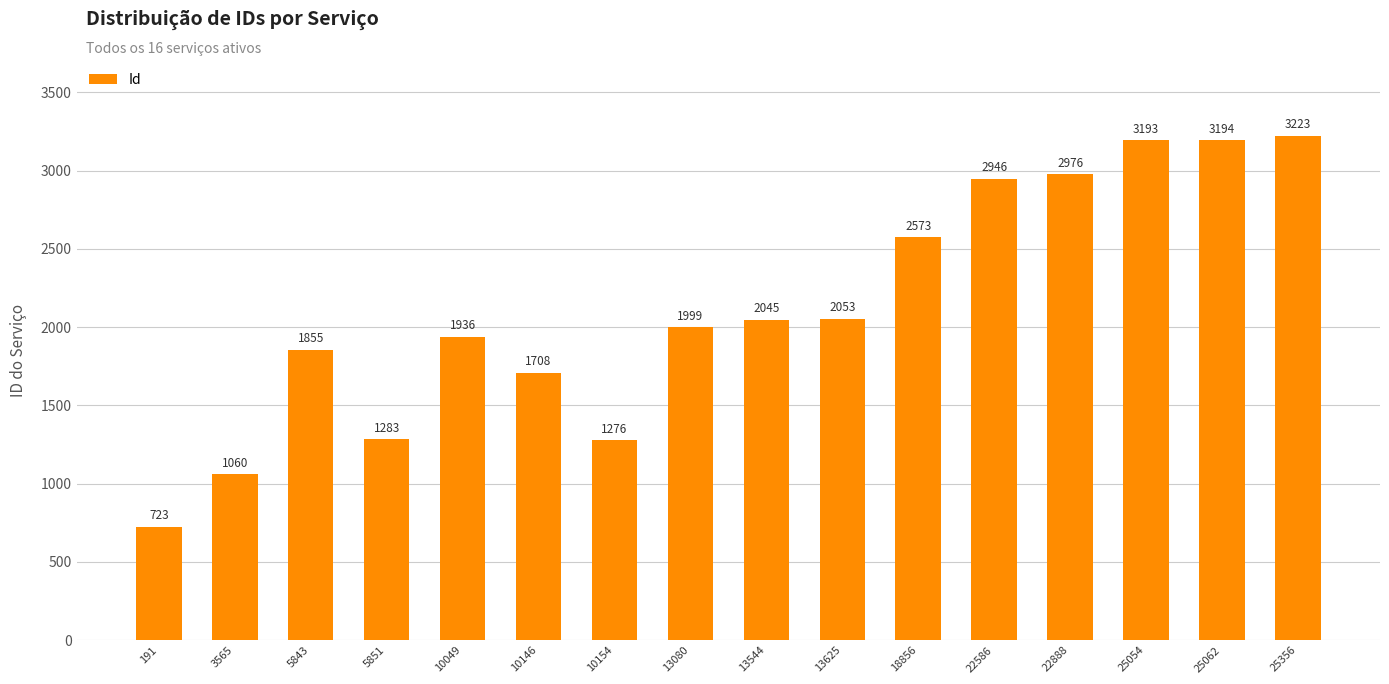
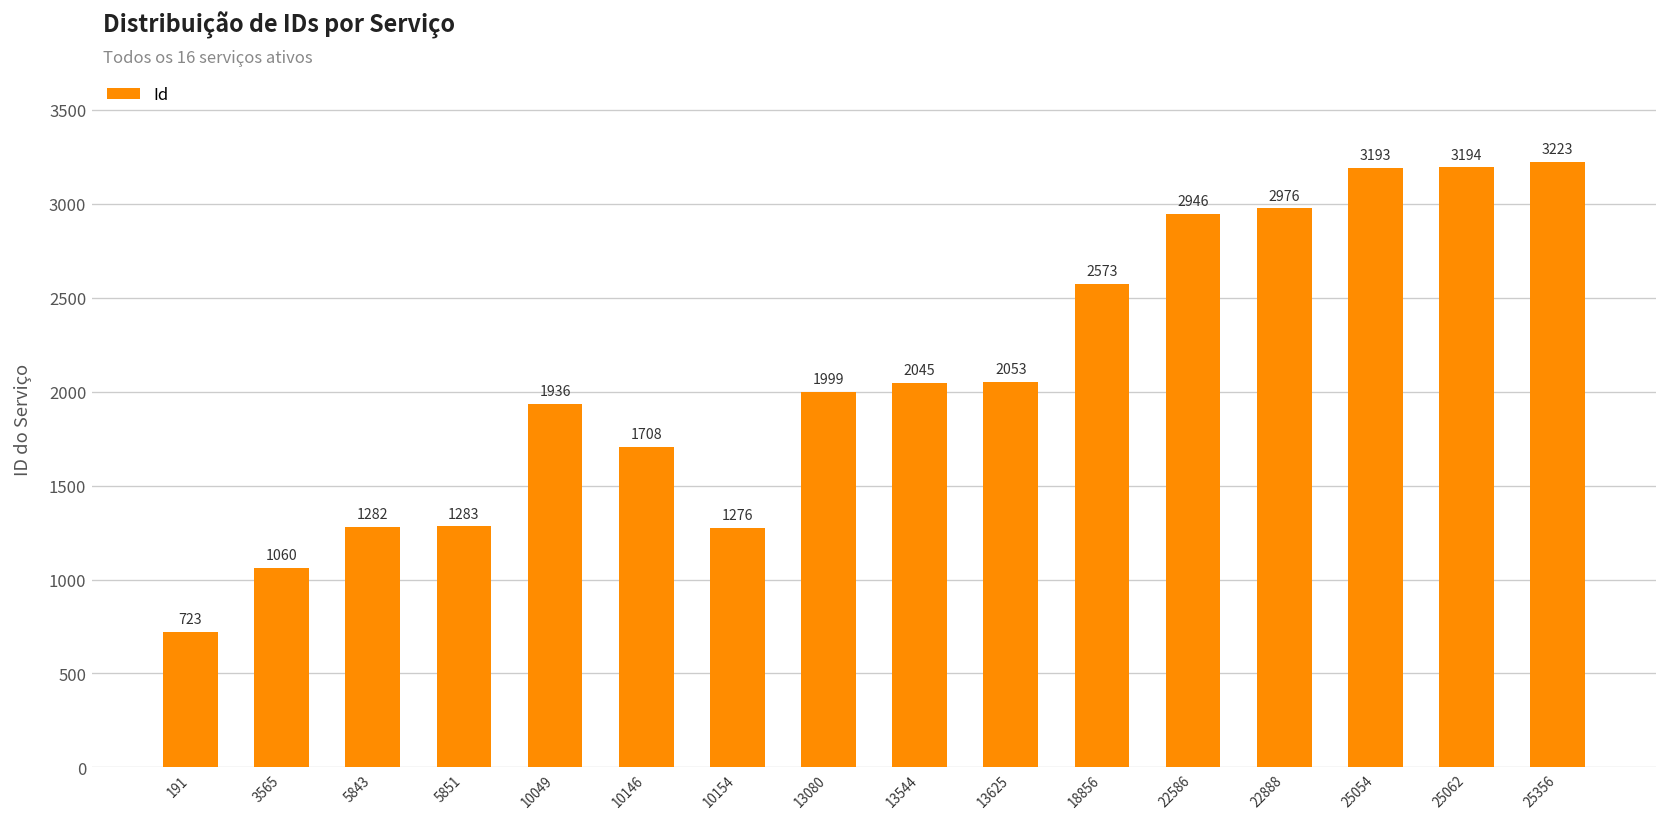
  {
    "191": 723,
    "3565": 1060,
-   "5843": 1855,
+   "5843": 1282,
    "5851": 1283,
    "10049": 1936,
    "10146": 1708,
    "10154": 1276,
    "13080": 1999,
    "13544": 2045,
    "13625": 2053,
    "18856": 2573,
    "22586": 2946,
    "22888": 2976,
    "25054": 3193,
    "25062": 3194,
    "25356": 3223
  }
